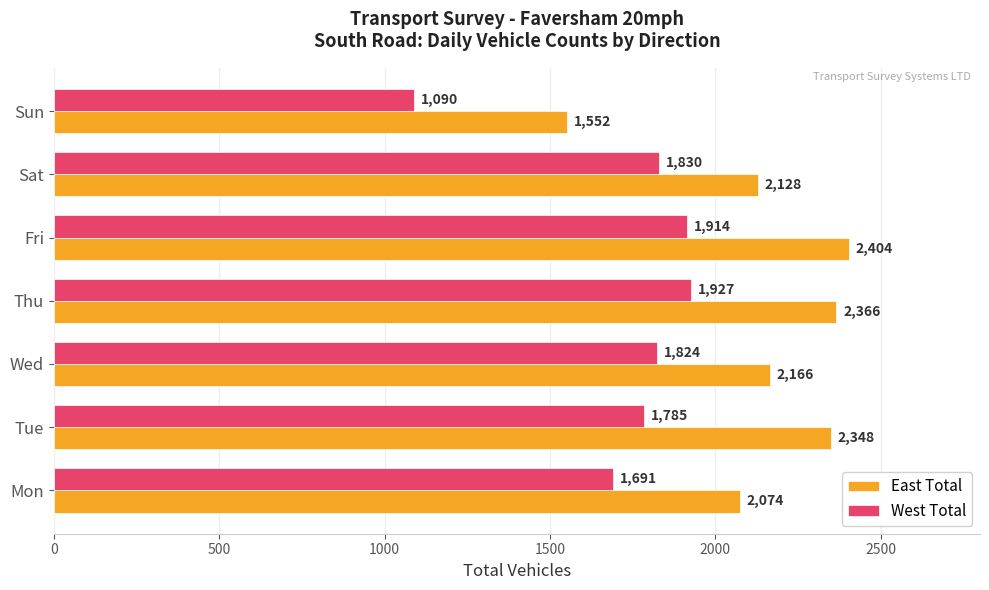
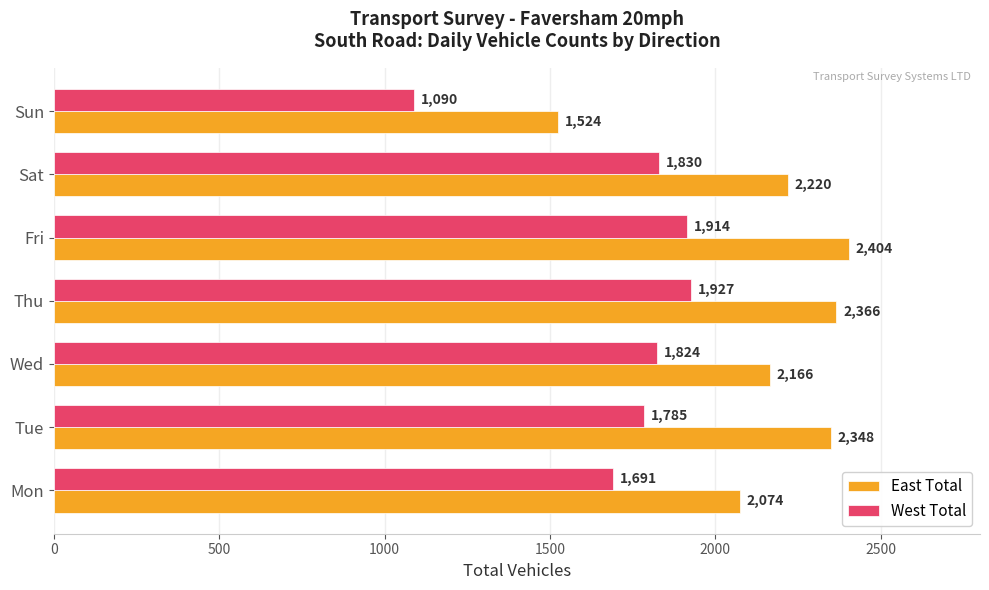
  {
    "East Total": {
-     "Sun": "1,552",
-     "Sat": "2,128",
+     "Sun": "1,524",
+     "Sat": "2,220",
      "Fri": "2,404",
      "Thu": "2,366",
      "Wed": "2,166",
      "Tue": "2,348",
      "Mon": "2,074"
    },
    "West Total": {
      "Sun": "1,090",
      "Sat": "1,830",
      "Fri": "1,914",
      "Thu": "1,927",
      "Wed": "1,824",
      "Tue": "1,785",
      "Mon": "1,691"
    }
  }
